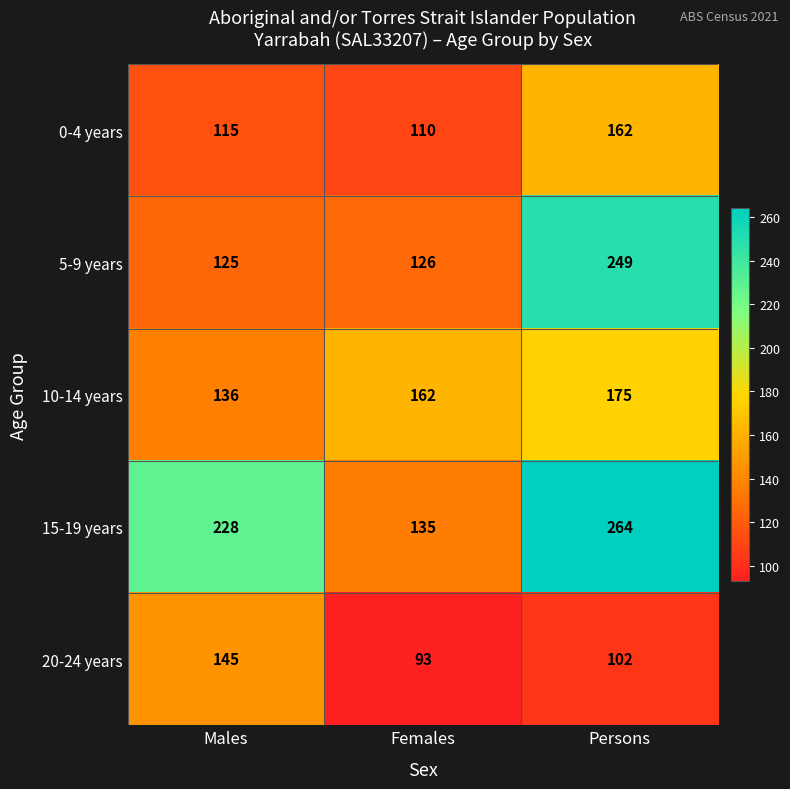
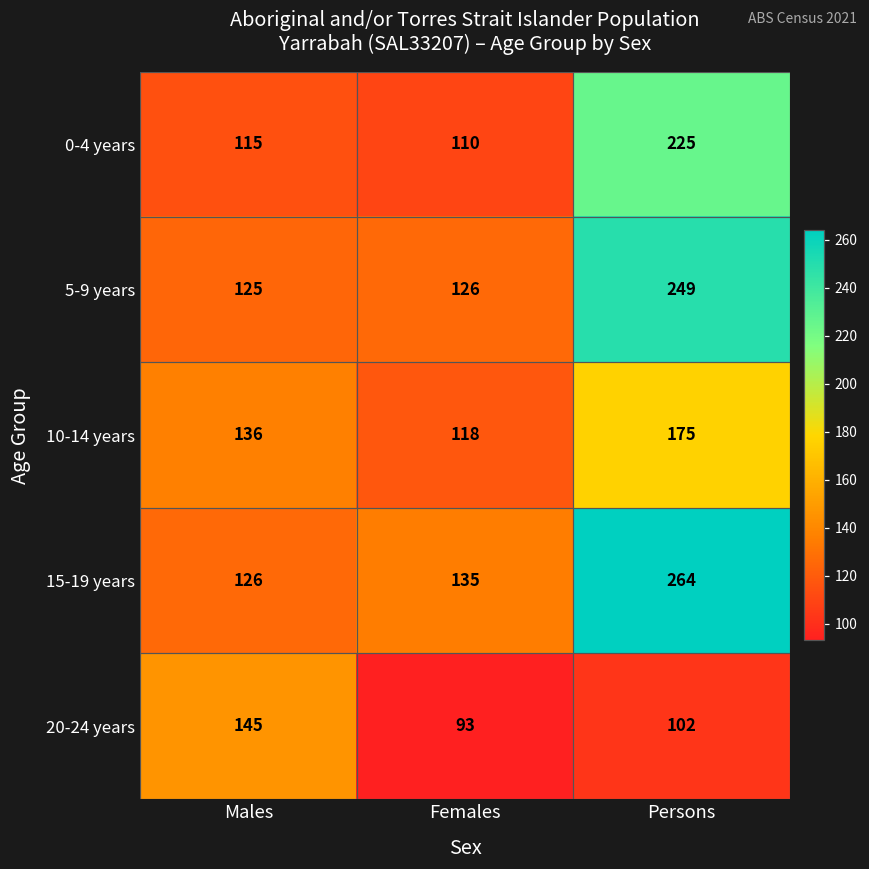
  {
    "0-4 years": {
      "Males": 115,
      "Females": 110,
-     "Persons": 162
+     "Persons": 225
    },
    "5-9 years": {
      "Males": 125,
      "Females": 126,
      "Persons": 249
    },
    "10-14 years": {
      "Males": 136,
-     "Females": 162,
+     "Females": 118,
      "Persons": 175
    },
    "15-19 years": {
-     "Males": 228,
+     "Males": 126,
      "Females": 135,
      "Persons": 264
    },
    "20-24 years": {
      "Males": 145,
      "Females": 93,
      "Persons": 102
    }
  }
